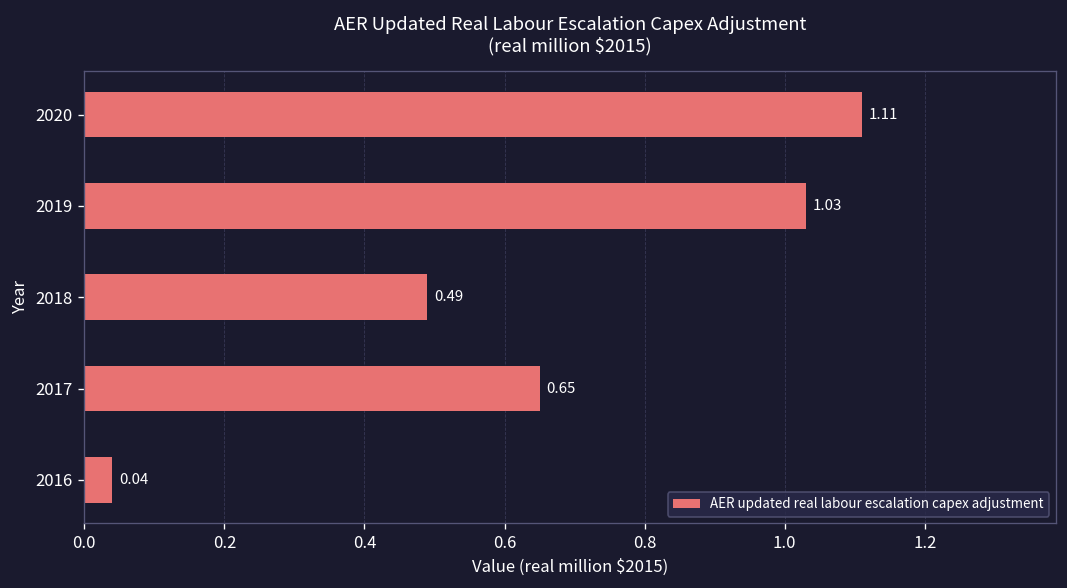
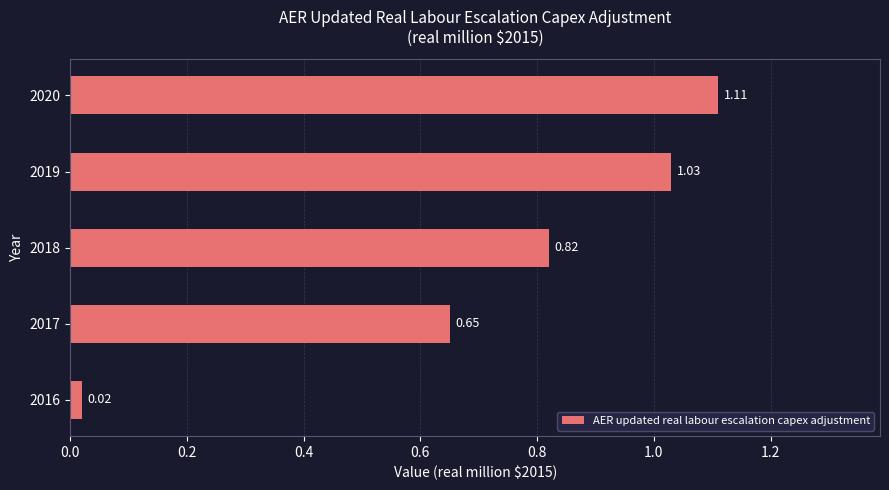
  {
    "2020": 1.11,
    "2019": 1.03,
-   "2018": 0.49,
+   "2018": 0.82,
    "2017": 0.65,
-   "2016": 0.04
+   "2016": 0.02
  }
